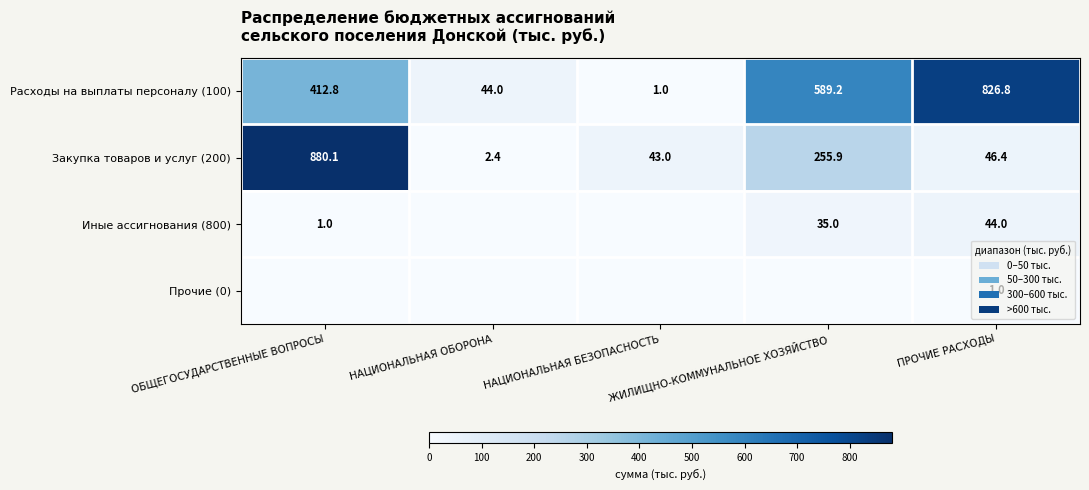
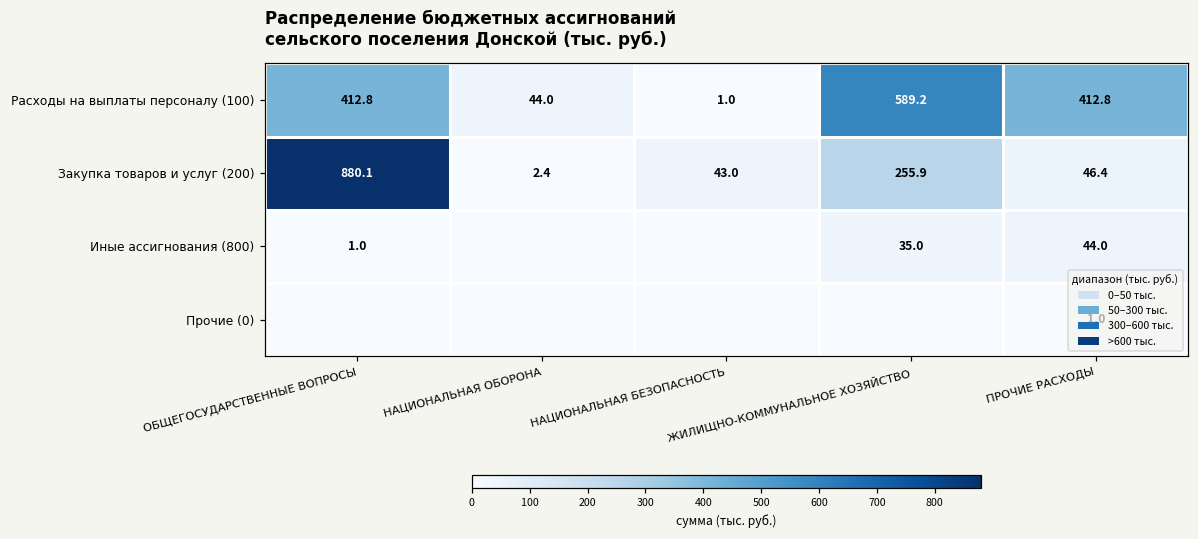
  {
    "Расходы на выплаты персоналу (100)": {
      "ОБЩЕГОСУДАРСТВЕННЫЕ ВОПРОСЫ": 412.8,
      "НАЦИОНАЛЬНАЯ ОБОРОНА": 44.0,
      "НАЦИОНАЛЬНАЯ БЕЗОПАСНОСТЬ": 1.0,
      "ЖИЛИЩНО-КОММУНАЛЬНОЕ ХОЗЯЙСТВО": 589.2,
-     "ПРОЧИЕ РАСХОДЫ": 826.8
+     "ПРОЧИЕ РАСХОДЫ": 412.8
    },
    "Закупка товаров и услуг (200)": {
      "ОБЩЕГОСУДАРСТВЕННЫЕ ВОПРОСЫ": 880.1,
      "НАЦИОНАЛЬНАЯ ОБОРОНА": 2.4,
      "НАЦИОНАЛЬНАЯ БЕЗОПАСНОСТЬ": 43.0,
      "ЖИЛИЩНО-КОММУНАЛЬНОЕ ХОЗЯЙСТВО": 255.9,
      "ПРОЧИЕ РАСХОДЫ": 46.4
    },
    "Иные ассигнования (800)": {
      "ОБЩЕГОСУДАРСТВЕННЫЕ ВОПРОСЫ": 1.0,
      "ЖИЛИЩНО-КОММУНАЛЬНОЕ ХОЗЯЙСТВО": 35.0,
      "ПРОЧИЕ РАСХОДЫ": 44.0
    }
  }
